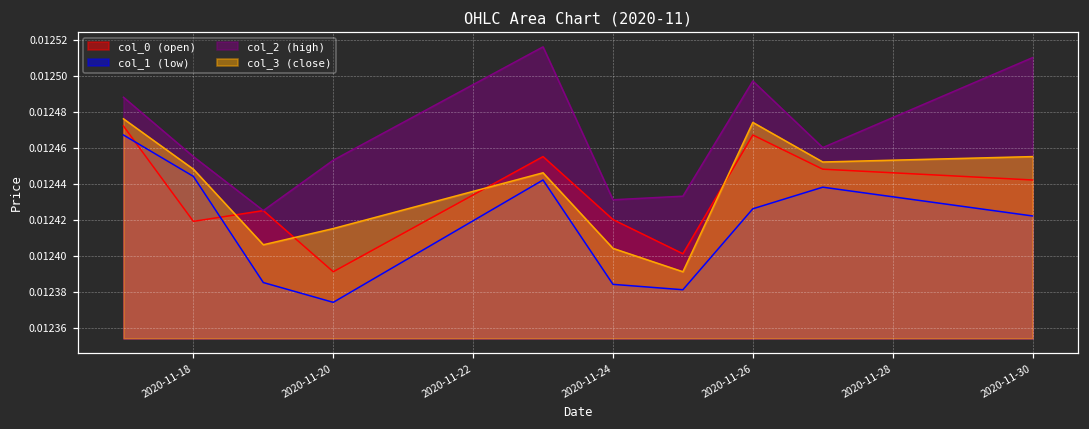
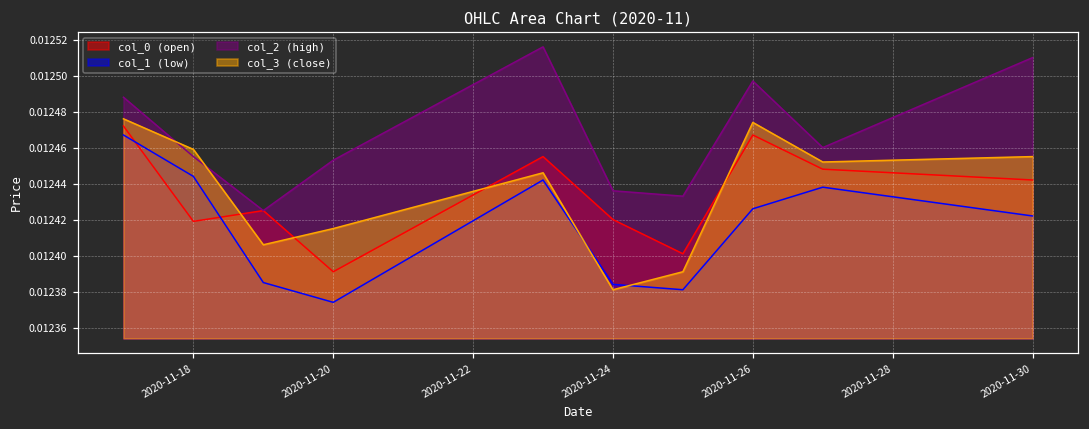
  {
    "col_0 (open)": {
      "2020-11-18": 0.012419,
      "2020-11-20": 0.012391,
      "2020-11-24": 0.012420,
      "2020-11-26": 0.012467,
      "2020-11-30": 0.012442
    },
    "col_1 (low)": {
      "2020-11-18": 0.012444,
      "2020-11-20": 0.012374,
      "2020-11-24": 0.012384,
      "2020-11-26": 0.012426,
      "2020-11-30": 0.012422
    },
    "col_2 (high)": {
      "2020-11-18": 0.012455,
      "2020-11-20": 0.012453,
-     "2020-11-24": 0.012431,
+     "2020-11-24": 0.012436,
      "2020-11-26": 0.012497,
      "2020-11-30": 0.012510
    },
    "col_3 (close)": {
-     "2020-11-18": 0.012448,
+     "2020-11-18": 0.012459,
      "2020-11-20": 0.012415,
-     "2020-11-24": 0.012404,
+     "2020-11-24": 0.012381,
      "2020-11-26": 0.012474,
      "2020-11-30": 0.012455
    }
  }
